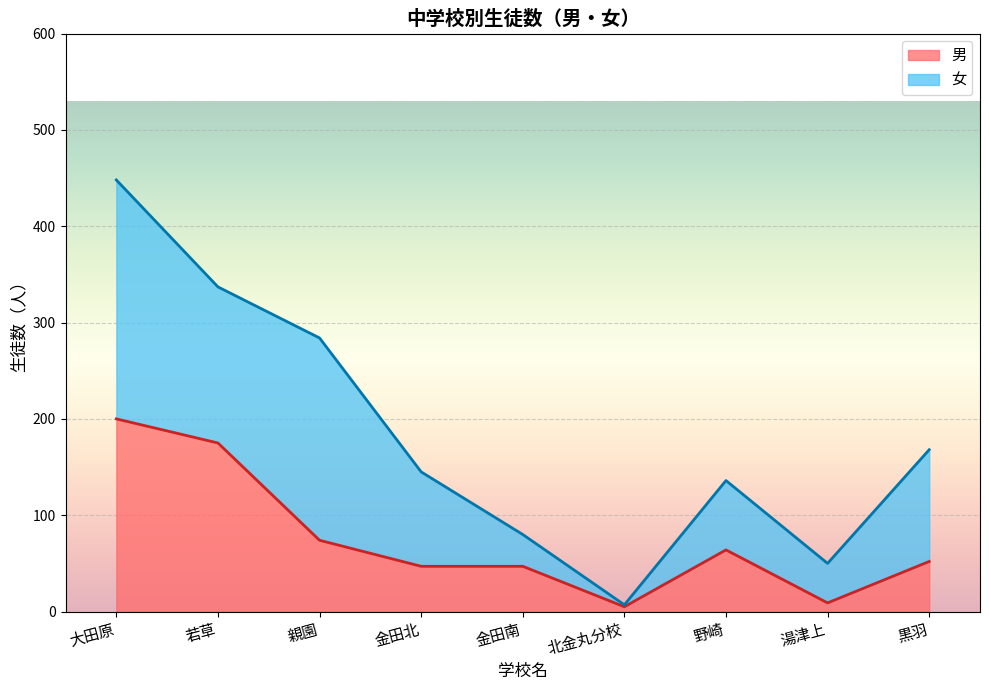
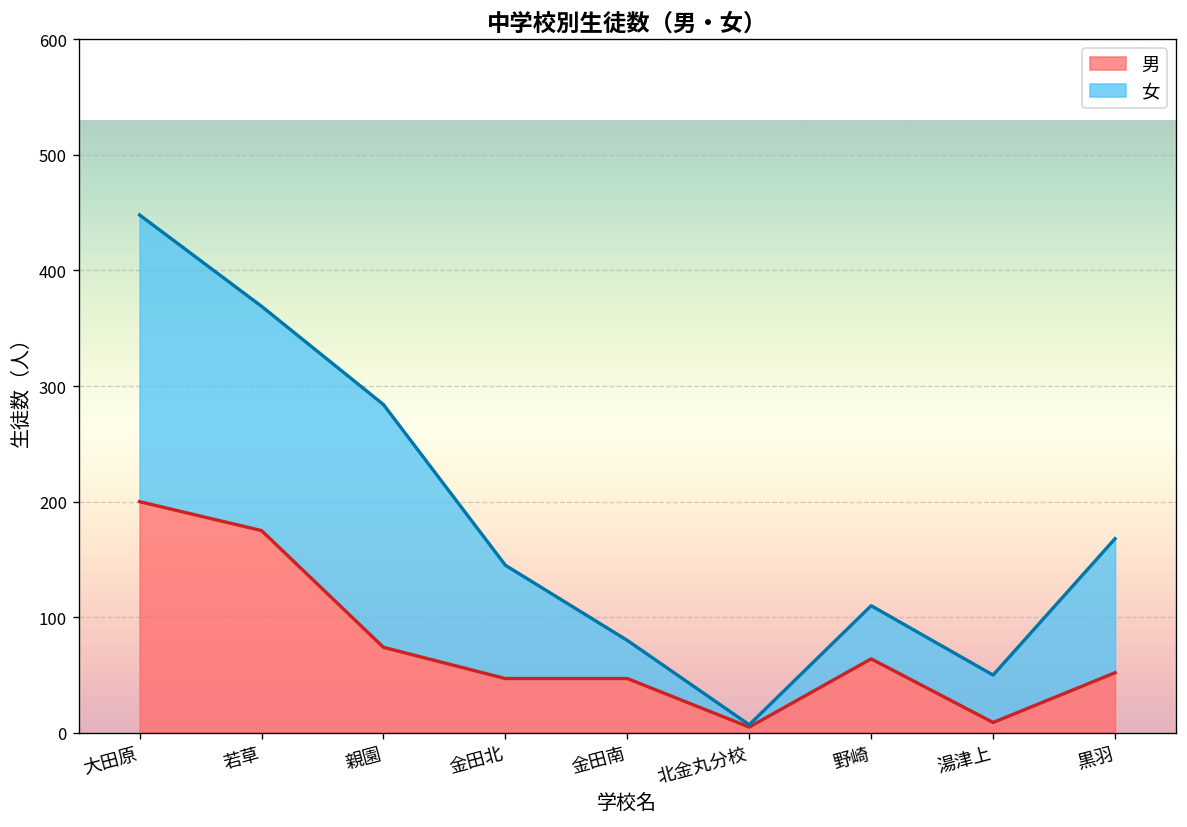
  {
    "男": {
      "大田原": 200,
      "若草": 180,
      "親園": 70,
      "金田北": 50,
      "金田南": 50,
      "野崎": 60,
      "湯津上": 10,
      "黒羽": 50
    },
    "女": {
      "大田原": 250,
-     "若草": 160,
+     "若草": 190,
      "親園": 210,
      "金田北": 100,
      "金田南": 30,
-     "野崎": 70,
+     "野崎": 50,
      "湯津上": 40,
      "黒羽": 120
    }
  }
